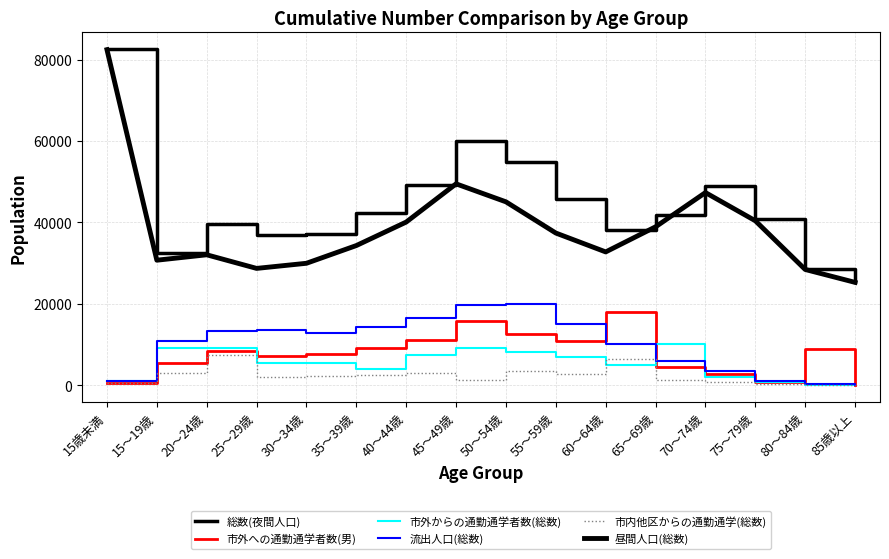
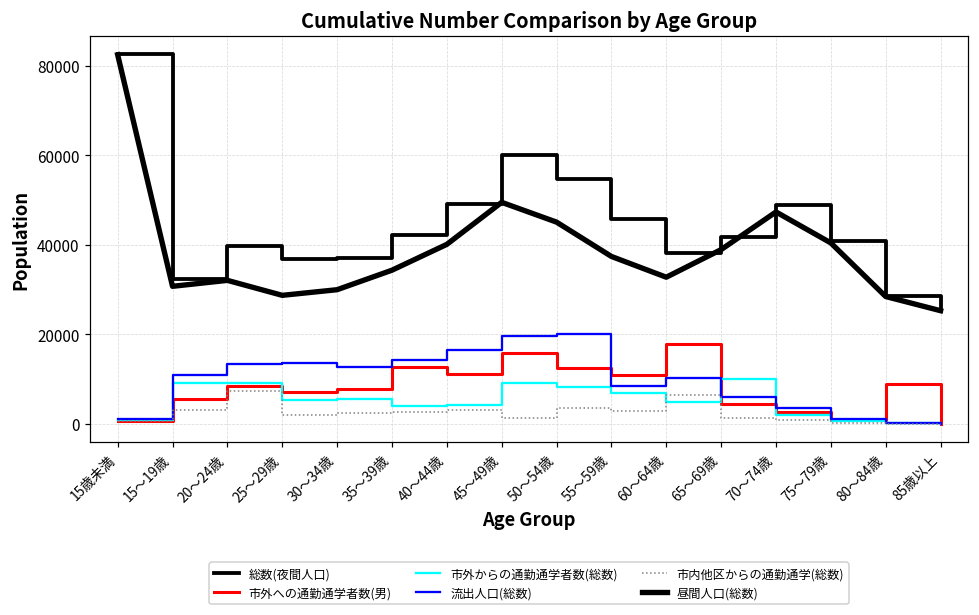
  {
    "市外への通勤通学者数(男)": {
      "15～19歳": 6000,
      "20～24歳": 8000,
      "25～29歳": 7000,
      "30～34歳": 8000,
-     "35～39歳": 9000,
+     "35～39歳": 13000,
      "40～44歳": 11000,
      "45～49歳": 16000,
      "50～54歳": 12000,
      "55～59歳": 11000,
      "60～64歳": 18000,
      "65～69歳": 5000,
      "70～74歳": 3000,
      "80～84歳": 9000
    },
    "市外からの通勤通学者数(総数)": {
      "15～19歳": 9000,
      "20～24歳": 9000,
      "25～29歳": 5000,
      "30～34歳": 6000,
      "35～39歳": 4000,
-     "40～44歳": 7000,
+     "40～44歳": 4000,
      "45～49歳": 9000,
      "50～54歳": 8000,
      "55～59歳": 7000,
      "60～64歳": 5000,
      "65～69歳": 10000,
      "70～74歳": 2000
    },
    "流出人口(総数)": {
      "15～19歳": 11000,
      "20～24歳": 13000,
      "25～29歳": 14000,
      "30～34歳": 13000,
      "35～39歳": 14000,
      "40～44歳": 17000,
      "45～49歳": 20000,
      "50～54歳": 20000,
-     "55～59歳": 15000,
+     "55～59歳": 9000,
      "60～64歳": 10000,
      "65～69歳": 6000,
      "70～74歳": 4000
    },
    "市内他区からの通勤通学(総数)": {
      "15～19歳": 3000,
      "20～24歳": 7000,
      "25～29歳": 2000,
      "30～34歳": 2000,
      "35～39歳": 3000,
      "40～44歳": 3000,
      "45～49歳": 1000,
      "50～54歳": 4000,
      "55～59歳": 3000,
      "60～64歳": 6000,
      "65～69歳": 1000,
      "70～74歳": 1000
    }
  }
